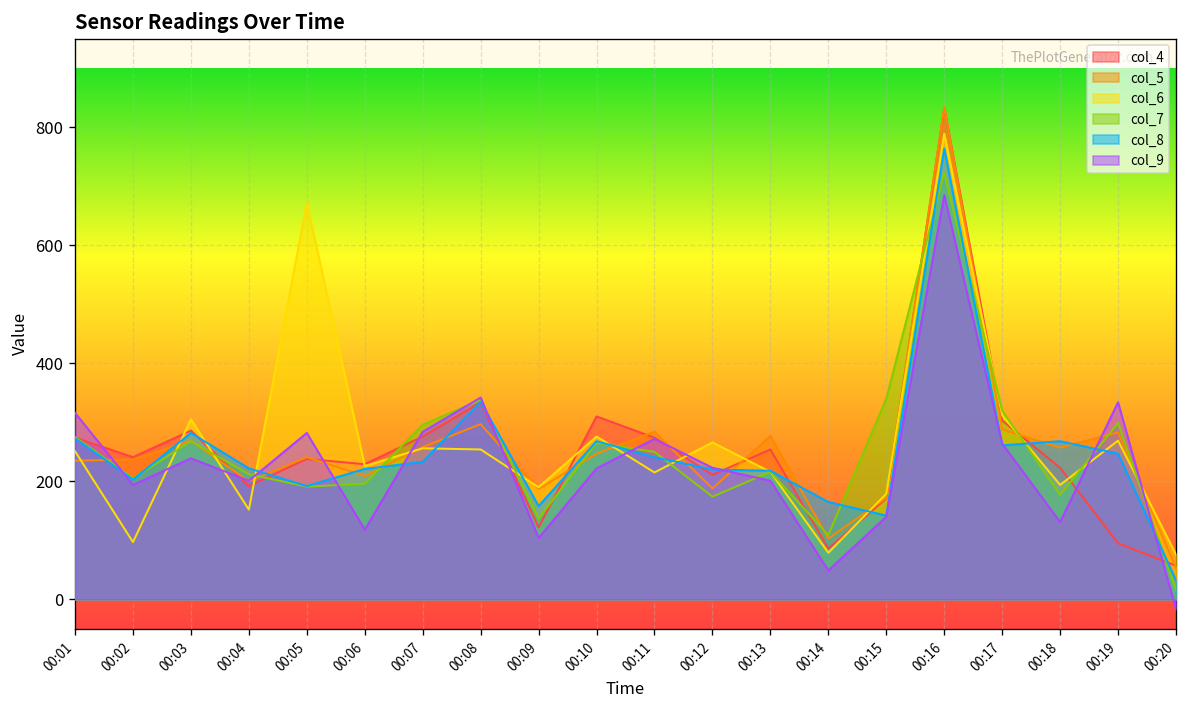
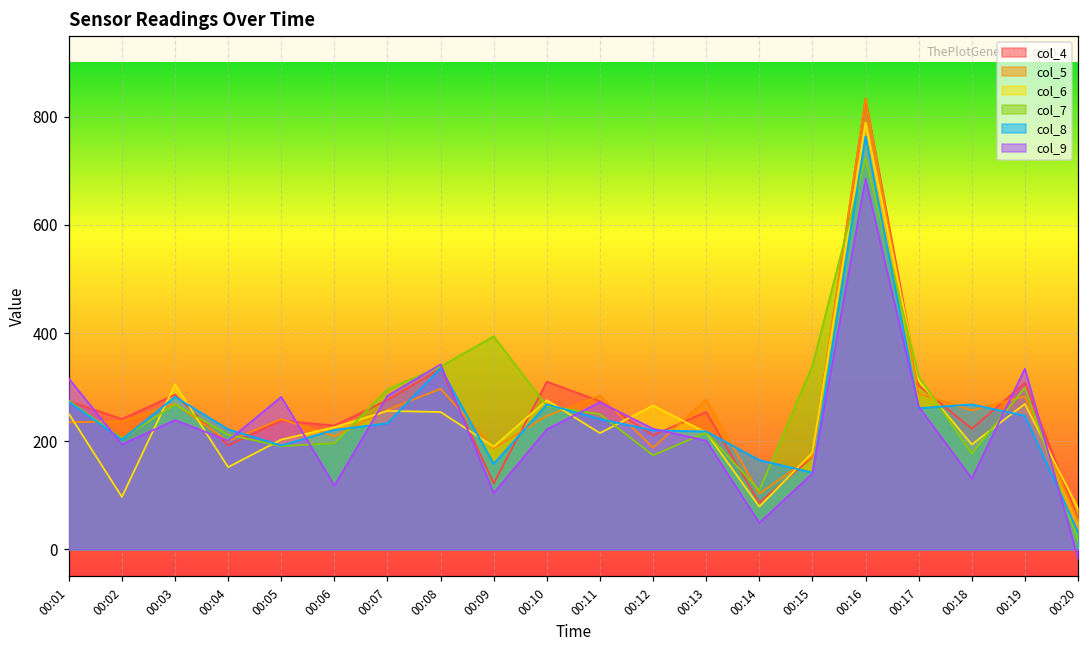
  {
    "col_4": {
      "00:04": 190,
      "00:07": 280,
      "00:09": 120,
      "00:10": 310,
      "00:12": 210,
      "00:13": 250,
      "00:14": 90,
      "00:17": 300,
      "00:18": 220,
-     "00:19": 100
+     "00:19": 310
    },
    "col_5": {
      "00:01": 240,
      "00:06": 210,
      "00:08": 300,
      "00:10": 250,
      "00:11": 280,
      "00:12": 190,
      "00:13": 280,
      "00:14": 100,
      "00:17": 290,
      "00:18": 260,
      "00:19": 280
    },
    "col_6": {
      "00:01": 250,
      "00:02": 100,
      "00:03": 310,
      "00:04": 150,
-     "00:05": 670,
+     "00:05": 200,
      "00:08": 250,
      "00:10": 280,
      "00:11": 220,
      "00:12": 270,
      "00:14": 80,
      "00:15": 180,
      "00:16": 790,
      "00:17": 310,
      "00:18": 190,
      "00:19": 270,
      "00:20": 80
    },
    "col_7": {
      "00:04": 210,
      "00:06": 200,
      "00:07": 300,
-     "00:09": 140,
+     "00:09": 390,
      "00:11": 250,
      "00:12": 170,
      "00:14": 110,
      "00:15": 340,
      "00:16": 720,
      "00:17": 320,
      "00:18": 180,
      "00:19": 300,
      "00:20": 20
    },
    "col_8": {
      "00:04": 220,
      "00:07": 230,
      "00:09": 160,
      "00:11": 240,
      "00:14": 170,
      "00:16": 760,
      "00:18": 270,
      "00:19": 250,
      "00:20": 30
    }
  }
